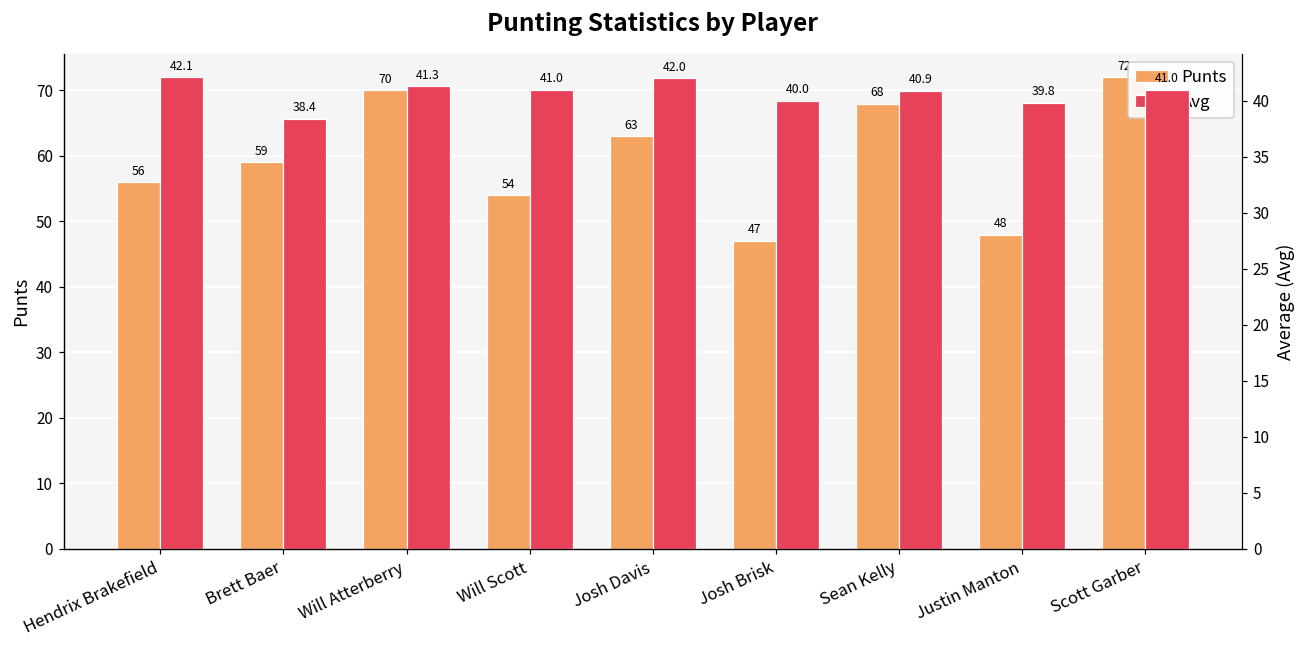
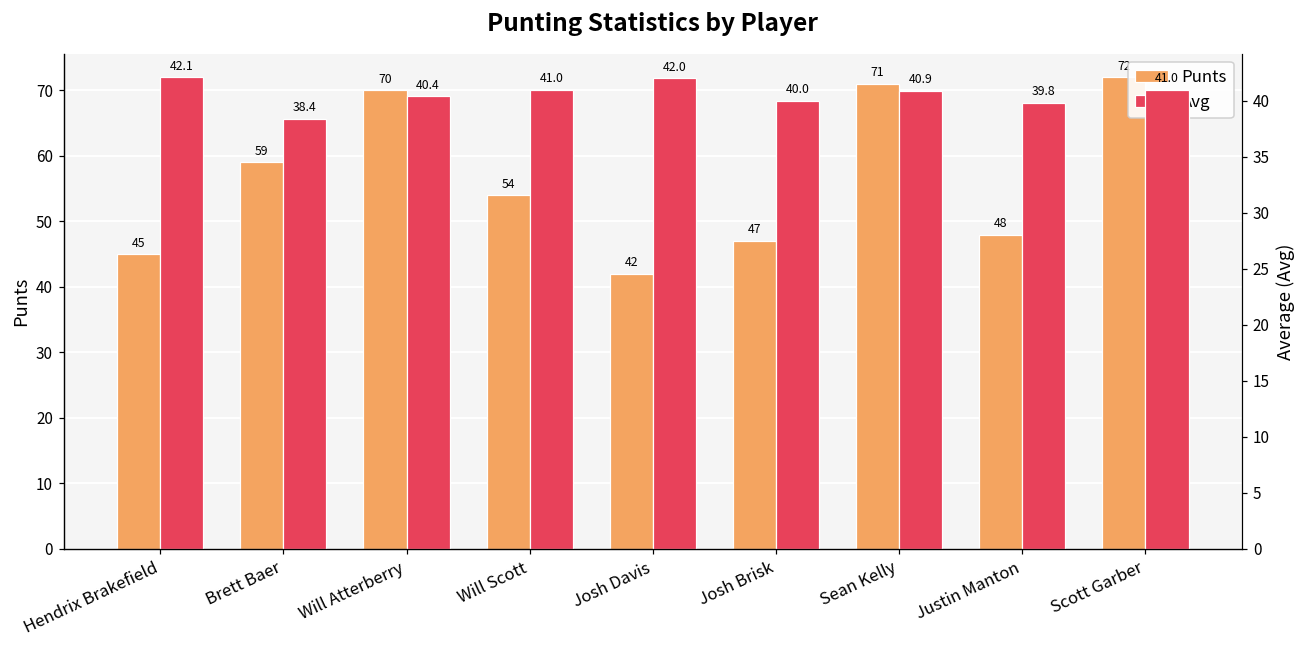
  {
    "Punts": {
-     "Hendrix Brakefield": 56,
+     "Hendrix Brakefield": 45,
      "Brett Baer": 59,
      "Will Atterberry": 70,
      "Will Scott": 54,
-     "Josh Davis": 63,
+     "Josh Davis": 42,
      "Josh Brisk": 47,
-     "Sean Kelly": 68,
+     "Sean Kelly": 71,
      "Justin Manton": 48
    },
    "Avg": {
      "Hendrix Brakefield": 42.1,
      "Brett Baer": 38.4,
-     "Will Atterberry": 41.3,
+     "Will Atterberry": 40.4,
      "Will Scott": 41.0,
      "Josh Davis": 42.0,
      "Josh Brisk": 40.0,
      "Sean Kelly": 40.9,
      "Justin Manton": 39.8
    }
  }
